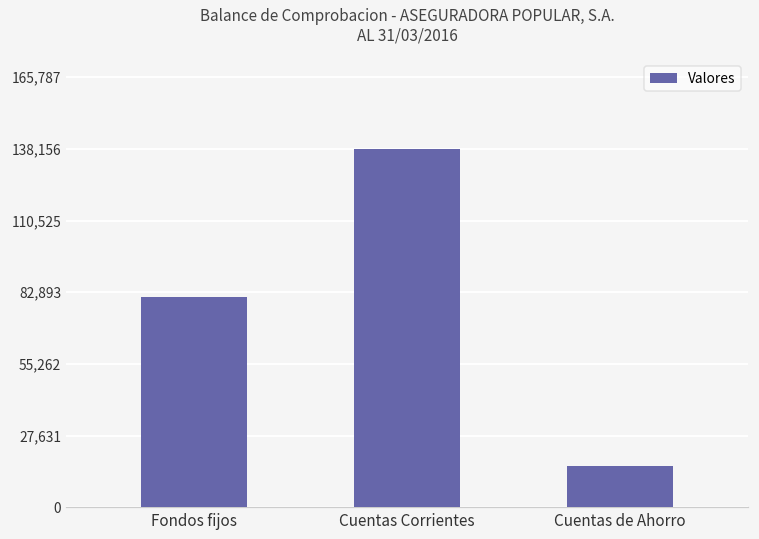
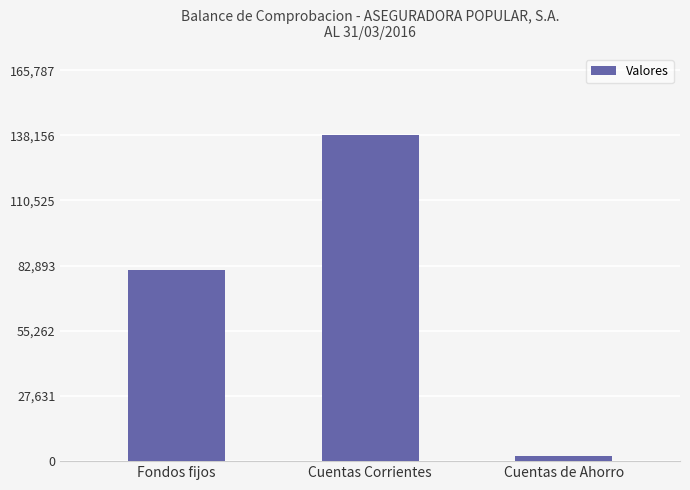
  {
    "Fondos fijos": "81,000",
    "Cuentas Corrientes": "138,000",
-   "Cuentas de Ahorro": "16,000"
+   "Cuentas de Ahorro": "2,000"
  }
